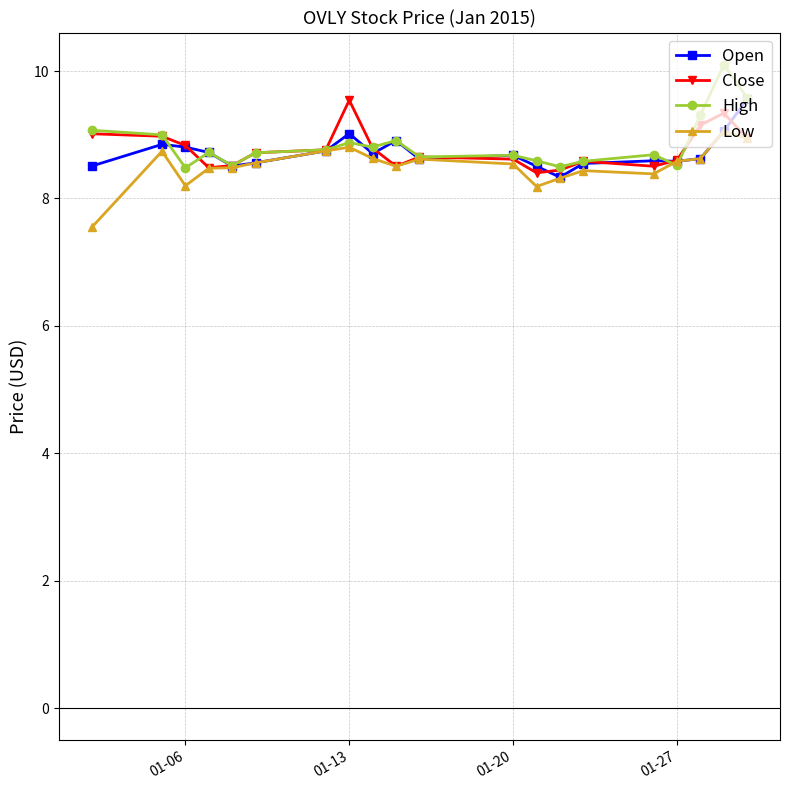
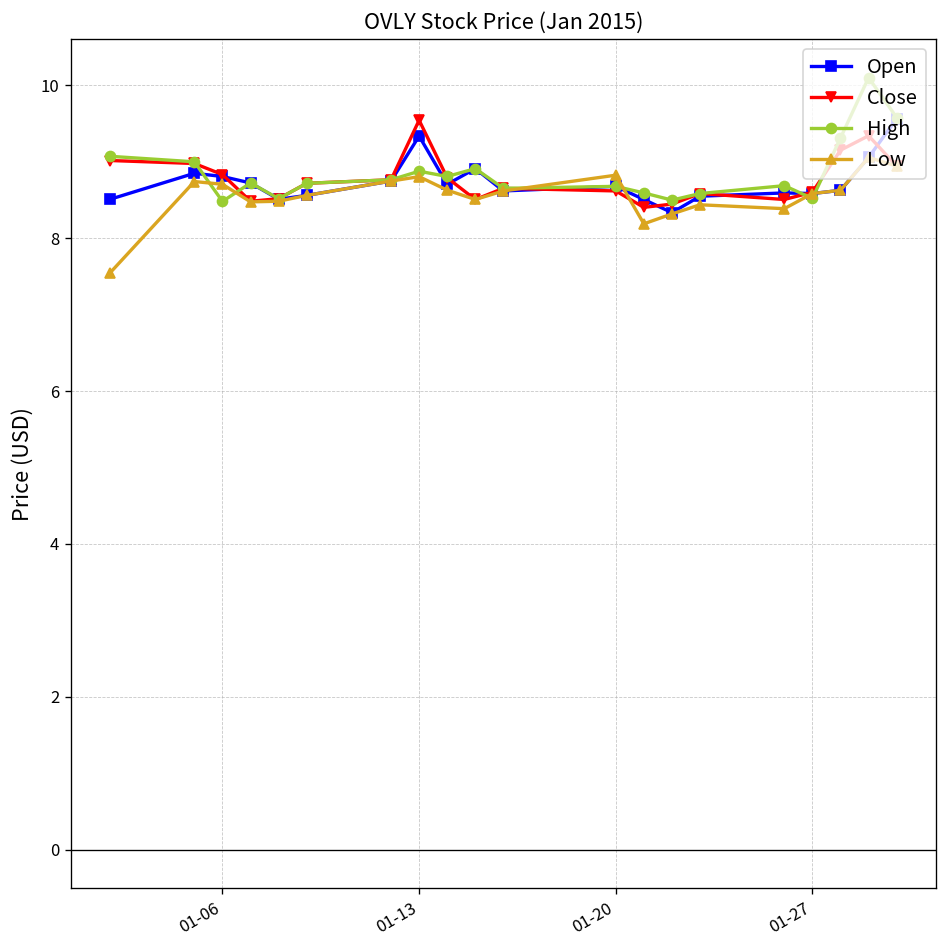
  {
    "Open": {
-     "01-13": 9.0
+     "01-13": 9.3
    },
    "Close": {
      "01-13": 9.5,
      "01-20": 8.6
    },
    "High": {
      "01-06": 8.5,
      "01-13": 8.9,
      "01-27": 8.5
    },
    "Low": {
-     "01-06": 8.2,
+     "01-06": 8.7,
      "01-13": 8.8,
-     "01-20": 8.5
+     "01-20": 8.8
    }
  }
